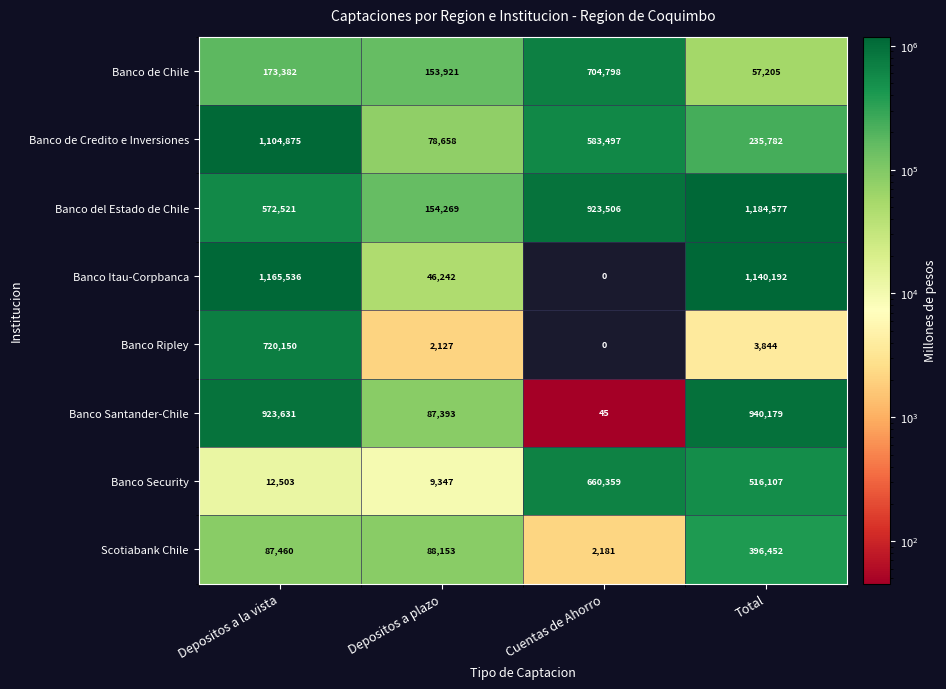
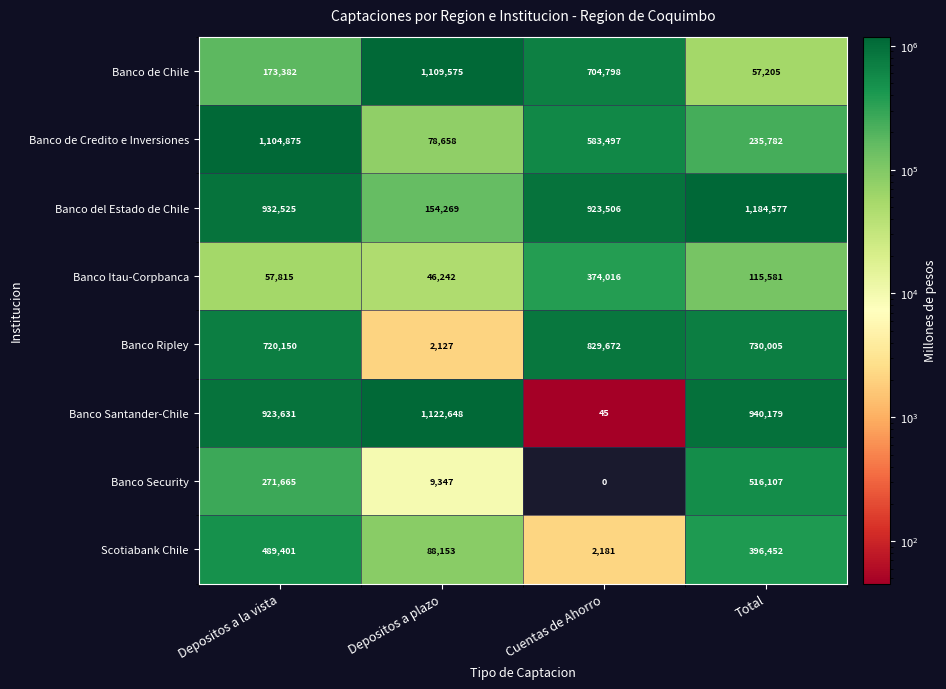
  {
    "Banco de Chile": {
      "Depositos a la vista": "173,382",
-     "Depositos a plazo": "153,921",
+     "Depositos a plazo": "1,109,575",
      "Cuentas de Ahorro": "704,798",
      "Total": "57,205"
    },
    "Banco de Credito e Inversiones": {
      "Depositos a la vista": "1,104,875",
      "Depositos a plazo": "78,658",
      "Cuentas de Ahorro": "583,497",
      "Total": "235,782"
    },
    "Banco del Estado de Chile": {
-     "Depositos a la vista": "572,521",
+     "Depositos a la vista": "932,525",
      "Depositos a plazo": "154,269",
      "Cuentas de Ahorro": "923,506",
      "Total": "1,184,577"
    },
    "Banco Itau-Corpbanca": {
-     "Depositos a la vista": "1,165,536",
+     "Depositos a la vista": "57,815",
      "Depositos a plazo": "46,242",
-     "Cuentas de Ahorro": "0",
-     "Total": "1,140,192"
+     "Cuentas de Ahorro": "374,016",
+     "Total": "115,581"
    },
    "Banco Ripley": {
      "Depositos a la vista": "720,150",
      "Depositos a plazo": "2,127",
-     "Cuentas de Ahorro": "0",
-     "Total": "3,844"
+     "Cuentas de Ahorro": "829,672",
+     "Total": "730,005"
    },
    "Banco Santander-Chile": {
      "Depositos a la vista": "923,631",
-     "Depositos a plazo": "87,393",
+     "Depositos a plazo": "1,122,648",
      "Cuentas de Ahorro": "45",
      "Total": "940,179"
    },
    "Banco Security": {
-     "Depositos a la vista": "12,503",
+     "Depositos a la vista": "271,665",
      "Depositos a plazo": "9,347",
-     "Cuentas de Ahorro": "660,359",
+     "Cuentas de Ahorro": "0",
      "Total": "516,107"
    },
    "Scotiabank Chile": {
-     "Depositos a la vista": "87,460",
+     "Depositos a la vista": "489,401",
      "Depositos a plazo": "88,153",
      "Cuentas de Ahorro": "2,181",
      "Total": "396,452"
    }
  }
